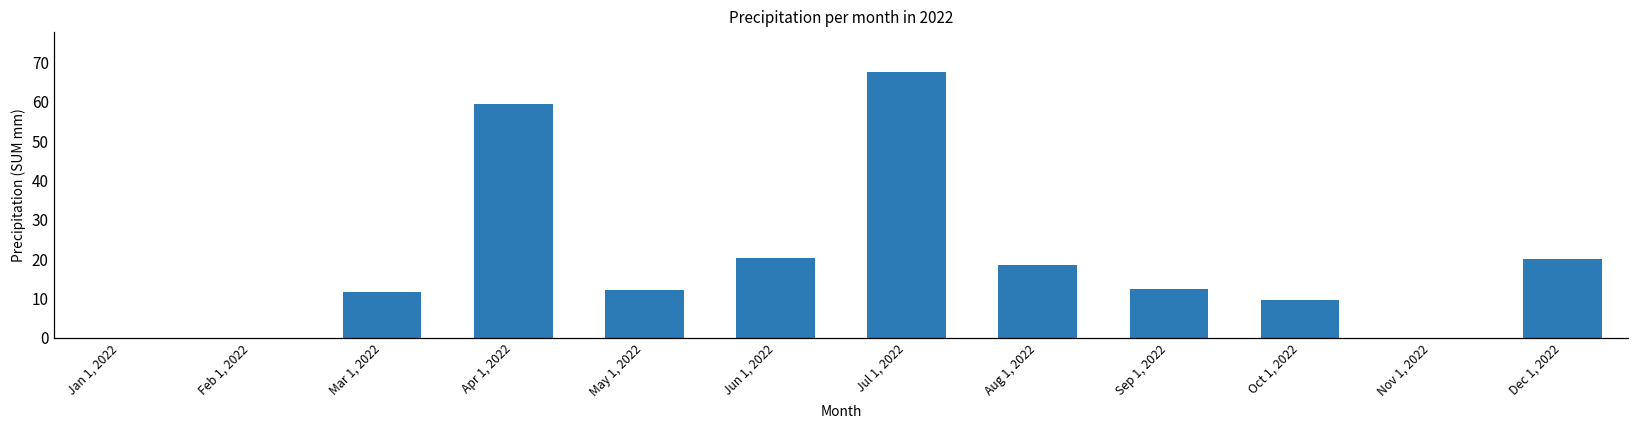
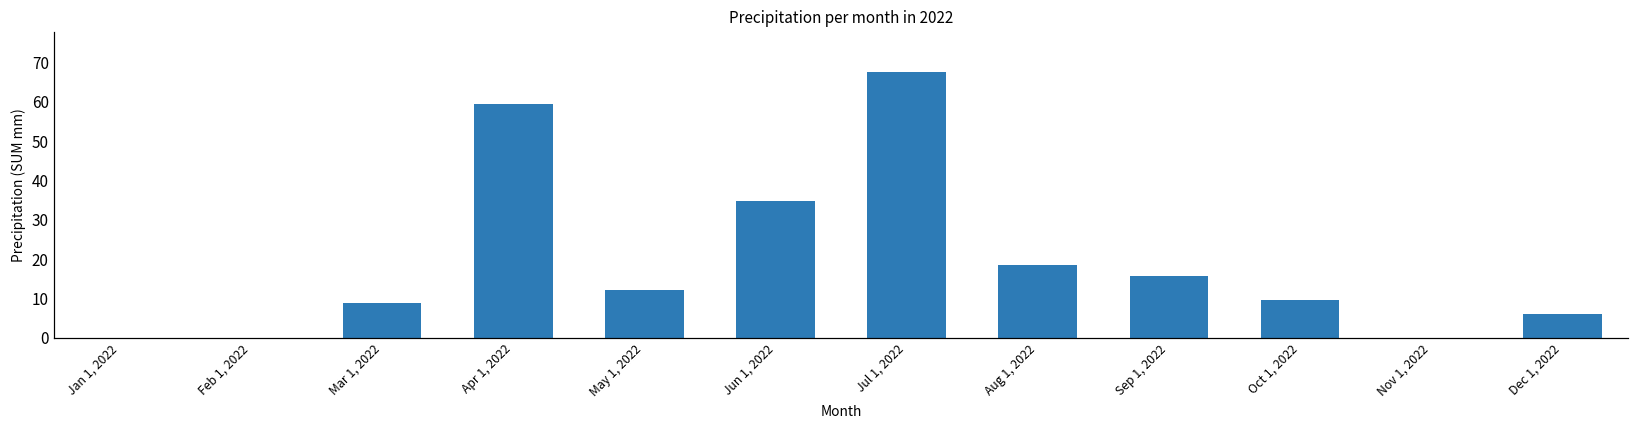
  {
    "Jan 1, 2022": 0,
    "Feb 1, 2022": 0,
-   "Mar 1, 2022": 12,
+   "Mar 1, 2022": 9,
    "Apr 1, 2022": 60,
    "May 1, 2022": 12,
-   "Jun 1, 2022": 20,
+   "Jun 1, 2022": 35,
    "Jul 1, 2022": 68,
    "Aug 1, 2022": 19,
-   "Sep 1, 2022": 12,
+   "Sep 1, 2022": 16,
    "Oct 1, 2022": 10,
    "Nov 1, 2022": 0,
-   "Dec 1, 2022": 20
+   "Dec 1, 2022": 6
  }
